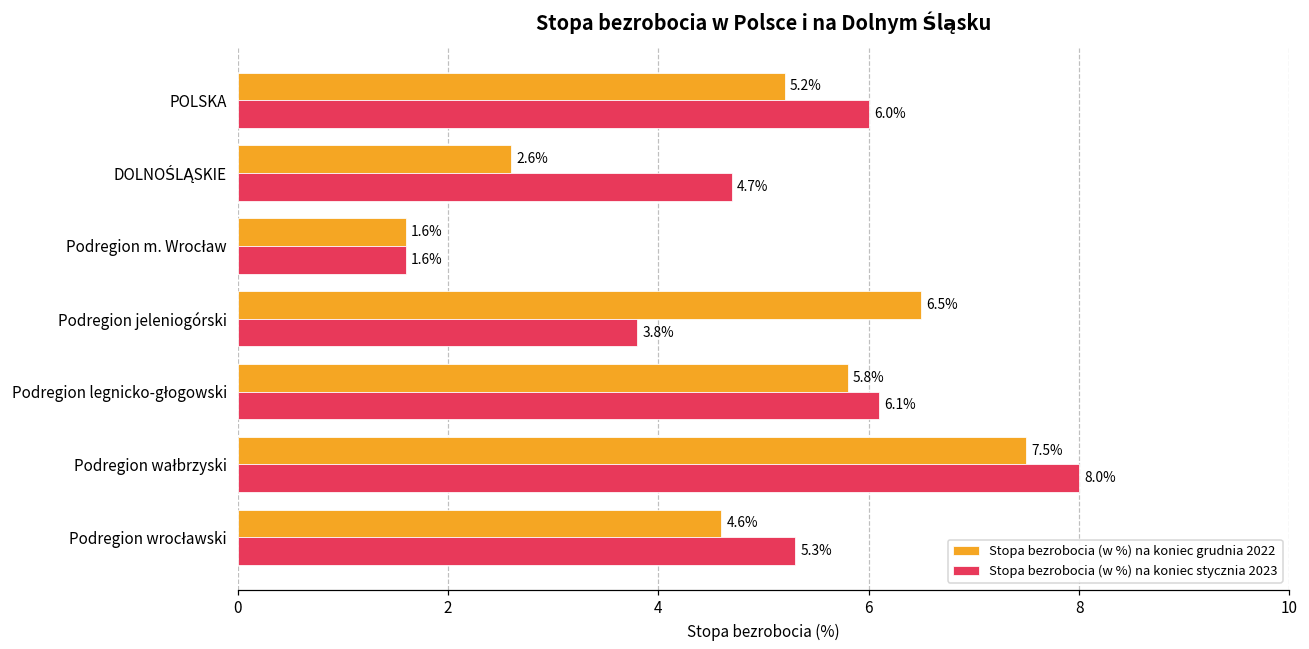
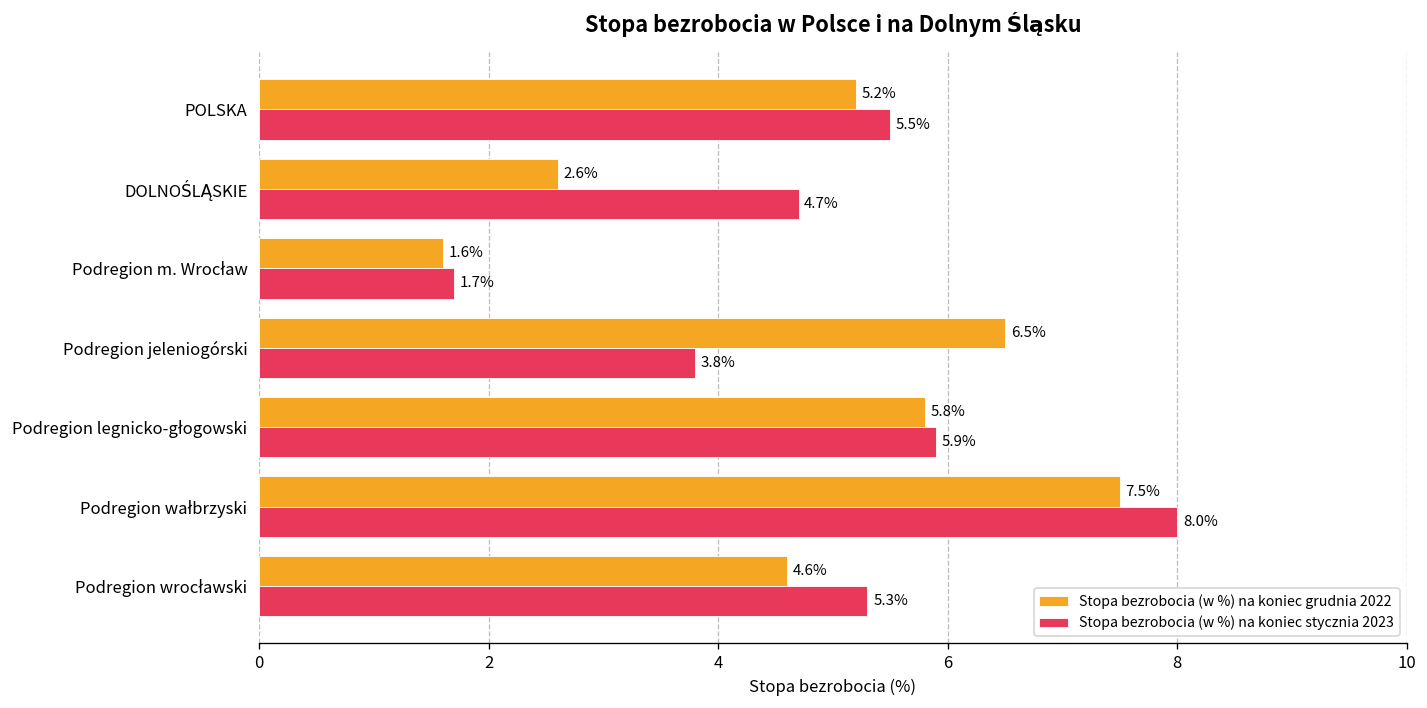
  {
    "Stopa bezrobocia (w %) na koniec grudnia 2022": {
      "POLSKA": "5.2%",
      "DOLNOŚLĄSKIE": "2.6%",
      "Podregion m. Wrocław": "1.6%",
      "Podregion jeleniogórski": "6.5%",
      "Podregion legnicko-głogowski": "5.8%",
      "Podregion wałbrzyski": "7.5%",
      "Podregion wrocławski": "4.6%"
    },
    "Stopa bezrobocia (w %) na koniec stycznia 2023": {
-     "POLSKA": "6.0%",
+     "POLSKA": "5.5%",
      "DOLNOŚLĄSKIE": "4.7%",
-     "Podregion m. Wrocław": "1.6%",
+     "Podregion m. Wrocław": "1.7%",
      "Podregion jeleniogórski": "3.8%",
-     "Podregion legnicko-głogowski": "6.1%",
+     "Podregion legnicko-głogowski": "5.9%",
      "Podregion wałbrzyski": "8.0%",
      "Podregion wrocławski": "5.3%"
    }
  }
